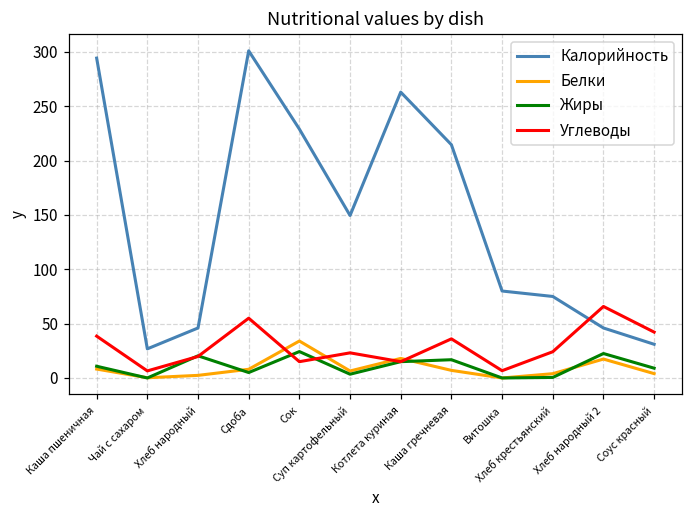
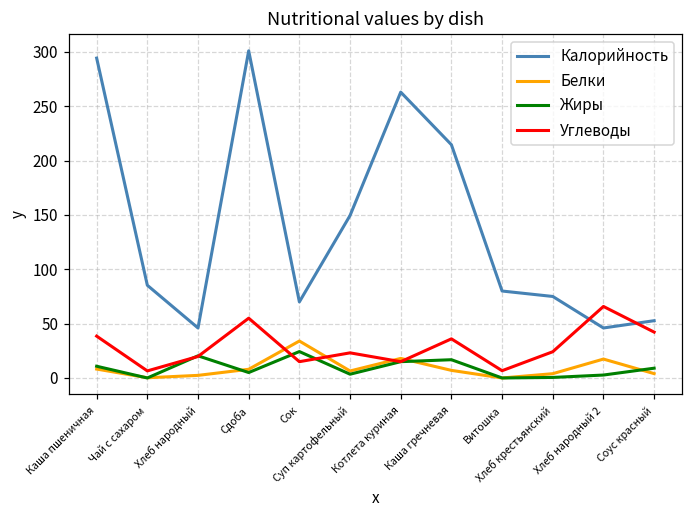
  {
    "Калорийность": {
      "Каша пшеничная": 290,
-     "Чай с сахаром": 30,
+     "Чай с сахаром": 90,
      "Хлеб народный": 50,
      "Сдоба": 300,
-     "Сок": 230,
+     "Сок": 70,
      "Суп картофельный": 150,
      "Котлета куриная": 260,
      "Каша гречневая": 210,
      "Витошка": 80,
      "Хлеб крестьянский": 80,
      "Хлеб народный 2": 50,
-     "Соус красный": 30
+     "Соус красный": 50
    },
    "Белки": {
      "Каша пшеничная": 10,
      "Хлеб народный": 0,
      "Сдоба": 10,
      "Сок": 30,
      "Суп картофельный": 10,
      "Котлета куриная": 20,
      "Каша гречневая": 10,
      "Хлеб крестьянский": 0,
      "Хлеб народный 2": 20,
      "Соус красный": 0
    },
    "Жиры": {
      "Каша пшеничная": 10,
      "Сдоба": 10,
      "Сок": 20,
      "Суп картофельный": 0,
      "Каша гречневая": 20,
      "Хлеб крестьянский": 0,
-     "Хлеб народный 2": 20,
+     "Хлеб народный 2": 0,
      "Соус красный": 10
    },
    "Углеводы": {
      "Каша пшеничная": 40,
      "Чай с сахаром": 10,
      "Сдоба": 60,
      "Сок": 20,
      "Суп картофельный": 20,
      "Каша гречневая": 40,
      "Витошка": 10,
      "Хлеб крестьянский": 20,
      "Хлеб народный 2": 70,
      "Соус красный": 40
    }
  }
